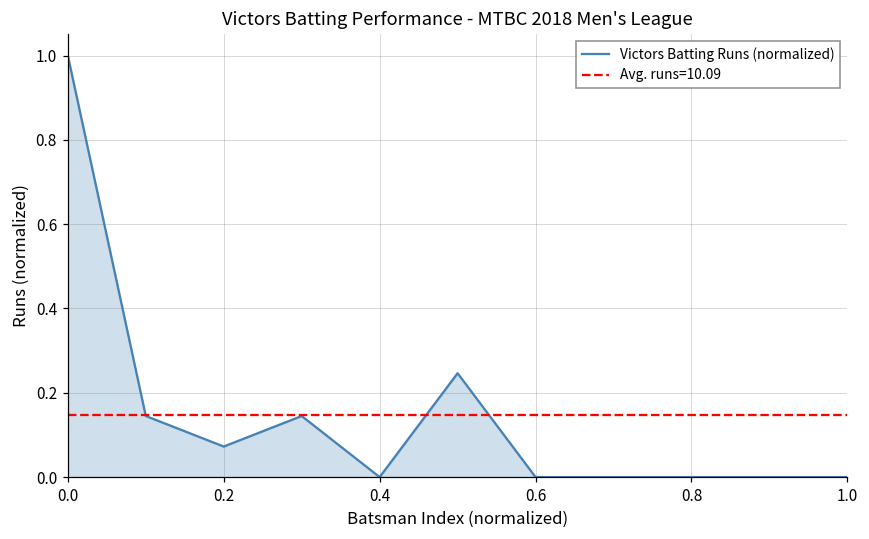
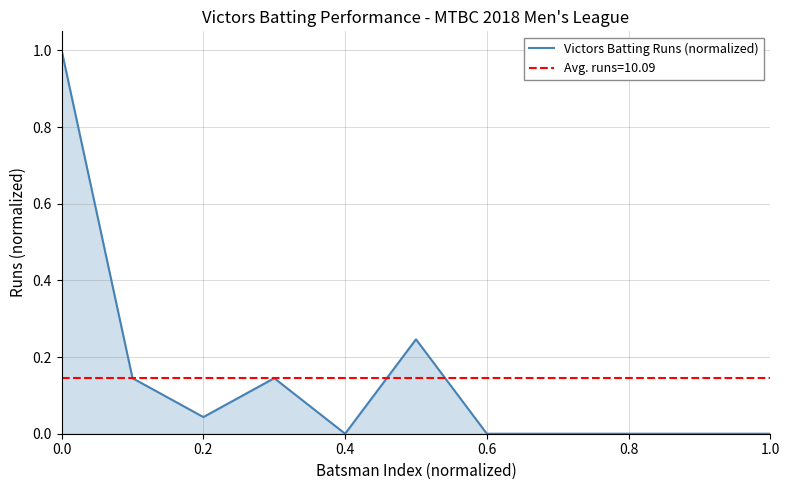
  {
    "0.0": 1.00,
-   "0.2": 0.07,
+   "0.2": 0.04,
    "0.4": 0.00,
    "0.6": 0.00,
    "0.8": 0.00,
    "1.0": 0.00
  }
